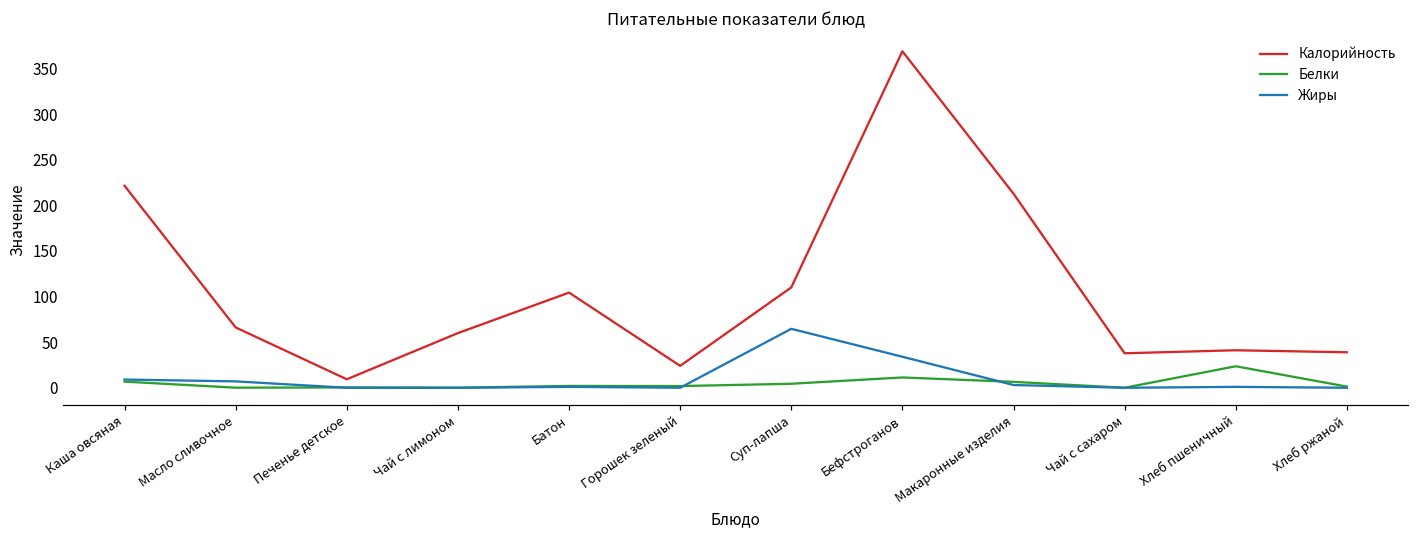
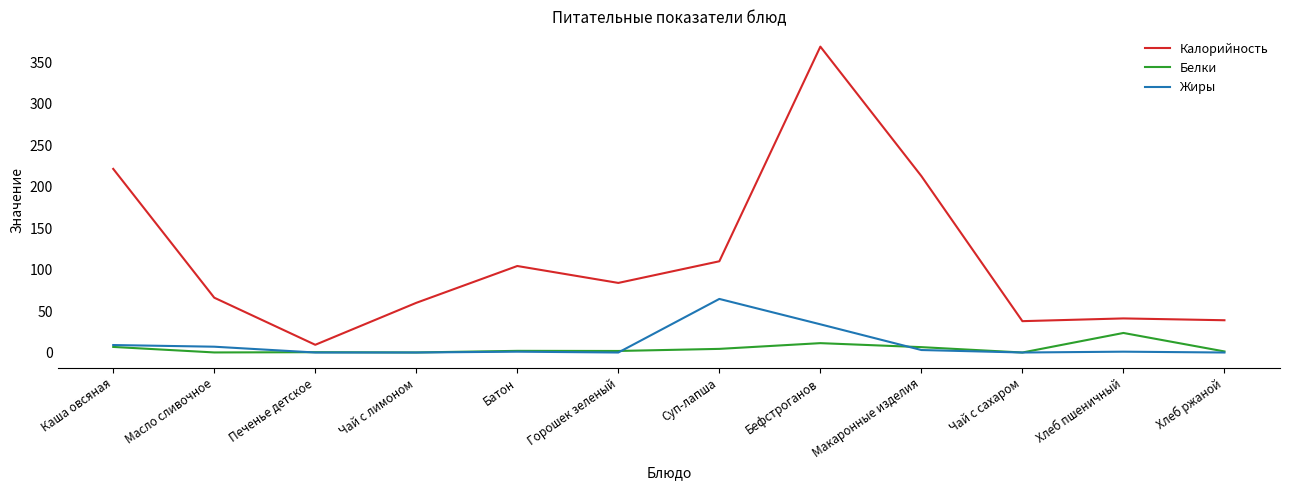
  {
    "Калорийность": {
      "Каша овсяная": 220,
      "Масло сливочное": 70,
      "Печенье детское": 10,
      "Чай с лимоном": 60,
      "Батон": 100,
-     "Горошек зеленый": 20,
+     "Горошек зеленый": 80,
      "Суп-лапша": 110,
      "Бефстроганов": 370,
      "Макаронные изделия": 210,
      "Чай с сахаром": 40,
      "Хлеб пшеничный": 40,
      "Хлеб ржаной": 40
    },
    "Белки": {
      "Масло сливочное": 0,
      "Суп-лапша": 0,
      "Бефстроганов": 10,
      "Макаронные изделия": 10,
      "Хлеб пшеничный": 20
    },
    "Жиры": {
      "Масло сливочное": 10,
      "Суп-лапша": 60,
      "Бефстроганов": 30,
      "Макаронные изделия": 0,
      "Хлеб пшеничный": 0
    }
  }
